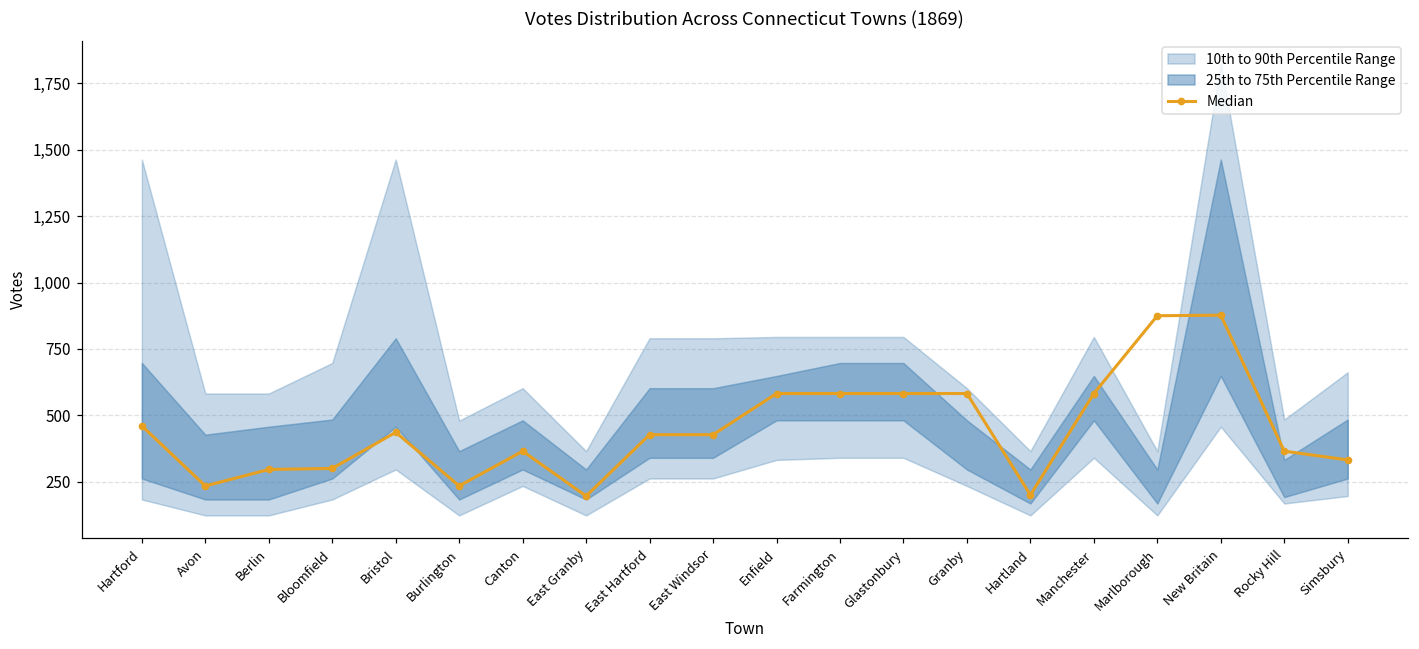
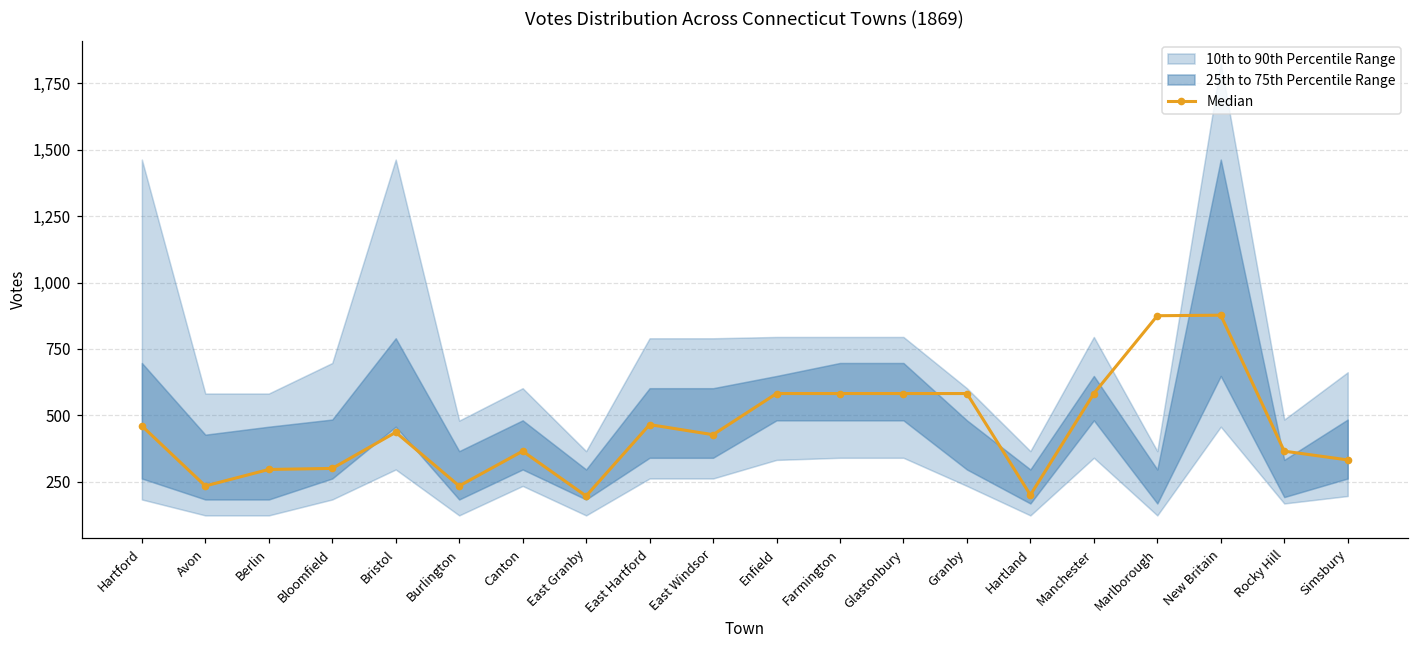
  {
    "Median": {
      "Hartford": 460,
      "Avon": 230,
      "Berlin": 300,
      "Bloomfield": 300,
      "Bristol": 440,
      "Burlington": 230,
      "Canton": 370,
      "East Granby": 200,
-     "East Hartford": 430,
+     "East Hartford": 470,
      "East Windsor": 430,
      "Enfield": 580,
      "Farmington": 580,
      "Glastonbury": 580,
      "Granby": 580,
      "Hartland": 200,
      "Manchester": 580,
      "Marlborough": 880,
      "New Britain": 880,
      "Rocky Hill": 370,
      "Simsbury": 330
    }
  }
